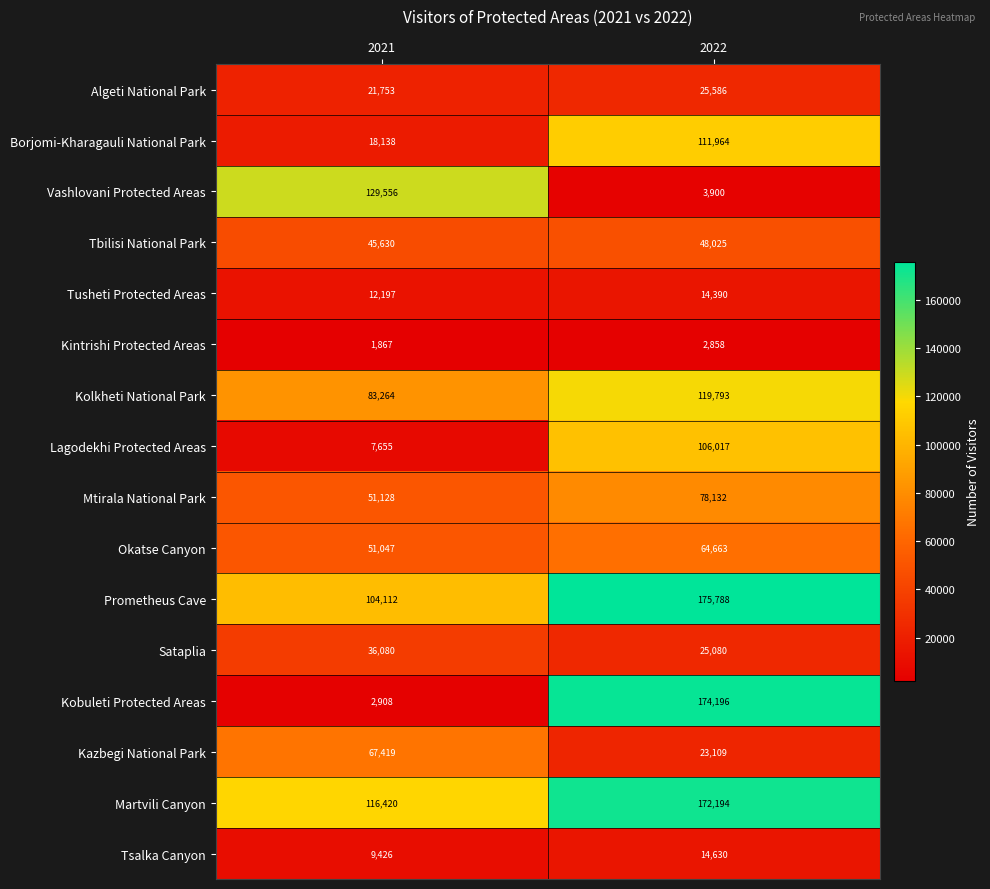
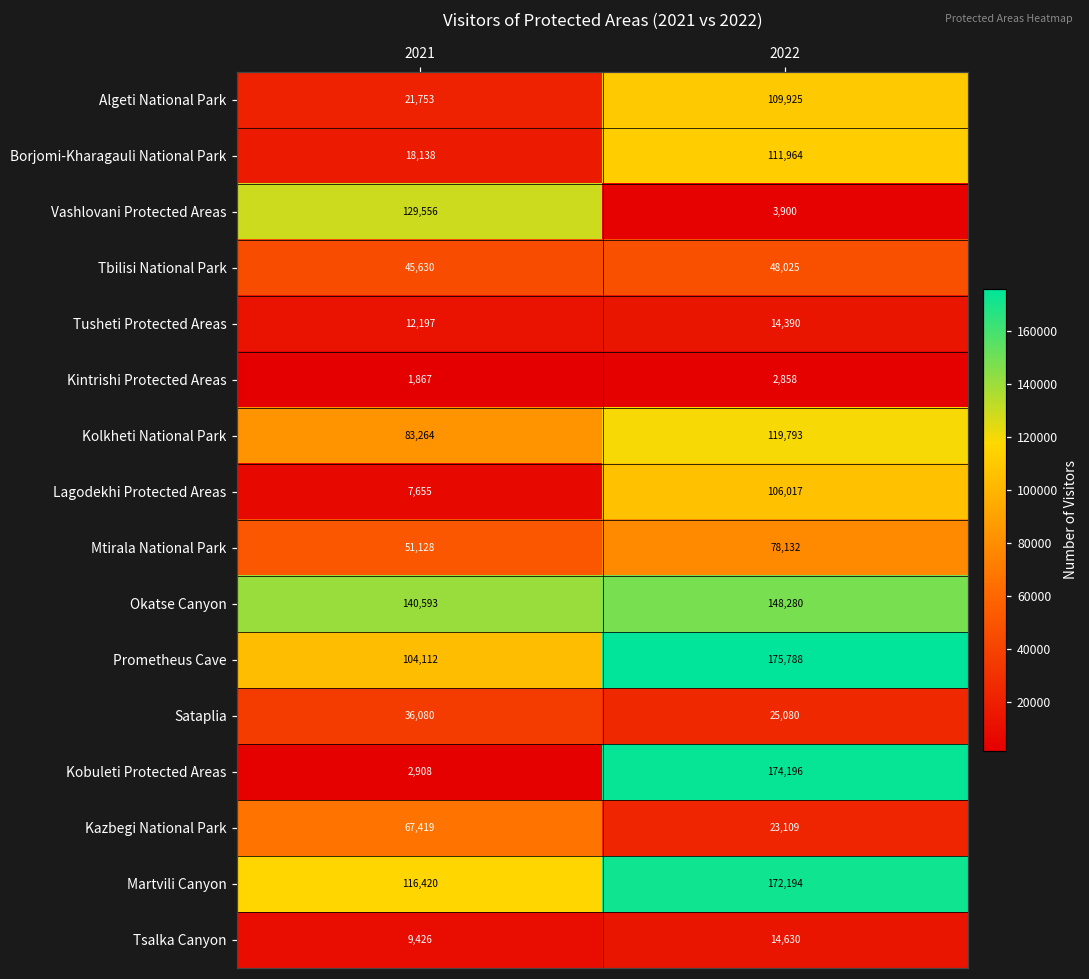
  {
    "Algeti National Park": {
      "2021": "21,753",
-     "2022": "25,586"
+     "2022": "109,925"
    },
    "Borjomi-Kharagauli National Park": {
      "2021": "18,138",
      "2022": "111,964"
    },
    "Vashlovani Protected Areas": {
      "2021": "129,556",
      "2022": "3,900"
    },
    "Tbilisi National Park": {
      "2021": "45,630",
      "2022": "48,025"
    },
    "Tusheti Protected Areas": {
      "2021": "12,197",
      "2022": "14,390"
    },
    "Kintrishi Protected Areas": {
      "2021": "1,867",
      "2022": "2,858"
    },
    "Kolkheti National Park": {
      "2021": "83,264",
      "2022": "119,793"
    },
    "Lagodekhi Protected Areas": {
      "2021": "7,655",
      "2022": "106,017"
    },
    "Mtirala National Park": {
      "2021": "51,128",
      "2022": "78,132"
    },
    "Okatse Canyon": {
-     "2021": "51,047",
-     "2022": "64,663"
+     "2021": "140,593",
+     "2022": "148,280"
    },
    "Prometheus Cave": {
      "2021": "104,112",
      "2022": "175,788"
    },
    "Sataplia": {
      "2021": "36,080",
      "2022": "25,080"
    },
    "Kobuleti Protected Areas": {
      "2021": "2,908",
      "2022": "174,196"
    },
    "Kazbegi National Park": {
      "2021": "67,419",
      "2022": "23,109"
    },
    "Martvili Canyon": {
      "2021": "116,420",
      "2022": "172,194"
    },
    "Tsalka Canyon": {
      "2021": "9,426",
      "2022": "14,630"
    }
  }
